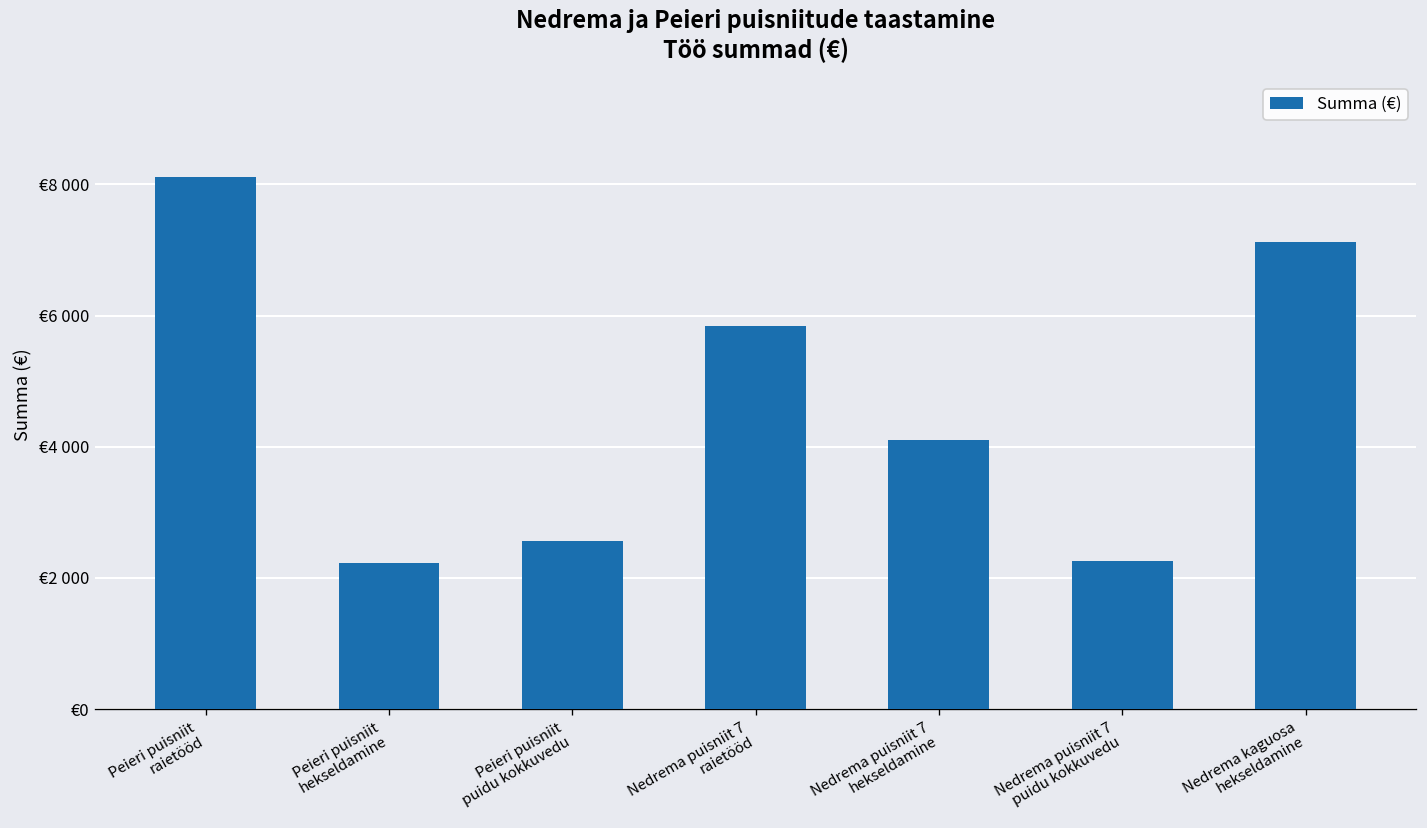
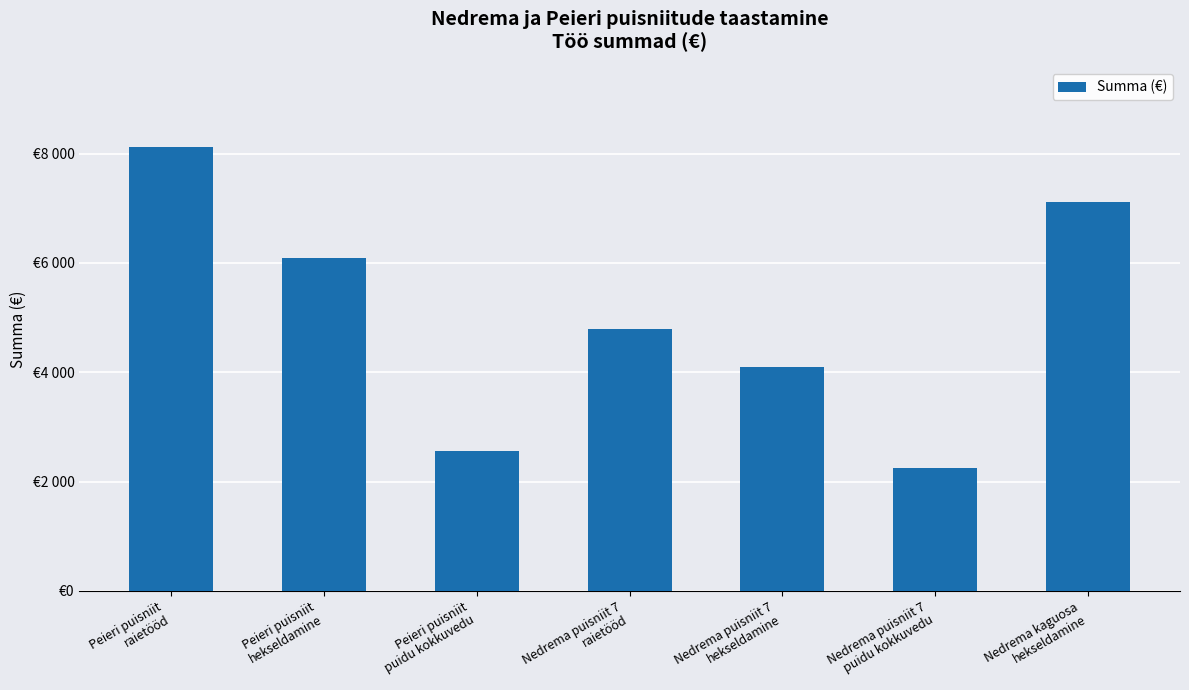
  {
    "Peieri puisniit raietööd": "€8100",
-   "Peieri puisniit hekseldamine": "€2200",
+   "Peieri puisniit hekseldamine": "€6100",
    "Peieri puisniit puidu kokkuvedu": "€2600",
-   "Nedrema puisniit 7 raietööd": "€5800",
+   "Nedrema puisniit 7 raietööd": "€4800",
    "Nedrema puisniit 7 hekseldamine": "€4100",
    "Nedrema puisniit 7 puidu kokkuvedu": "€2300",
    "Nedrema kaguosa hekseldamine": "€7100"
  }
